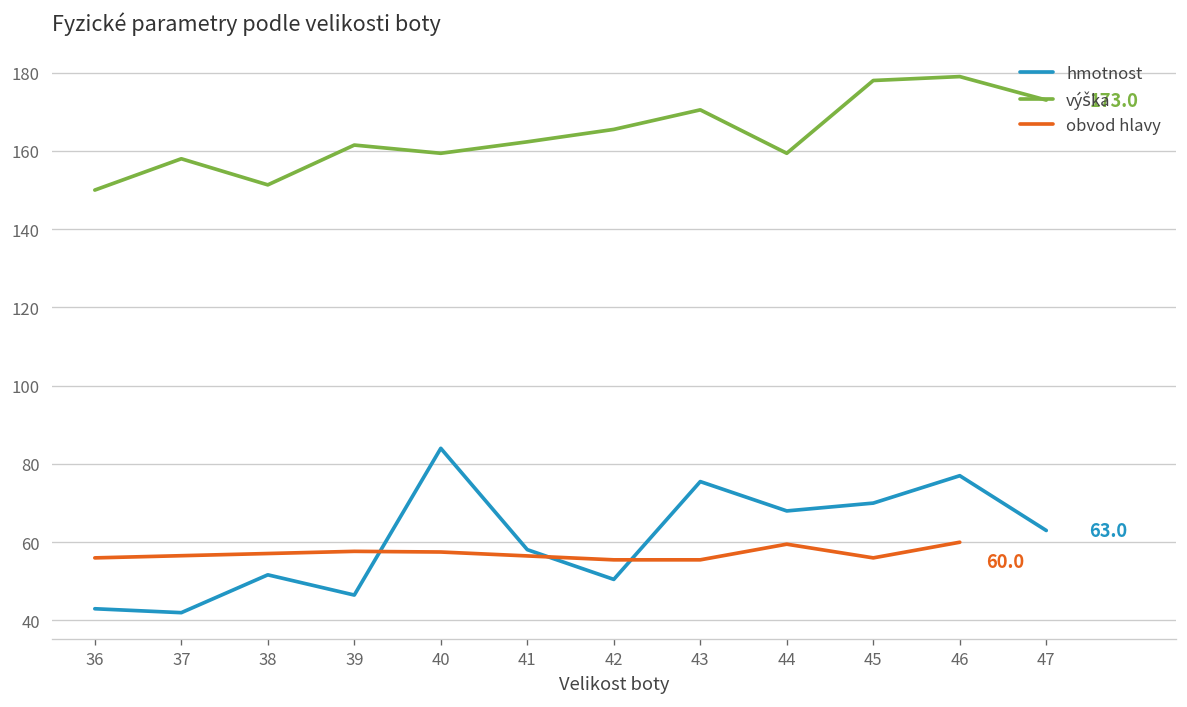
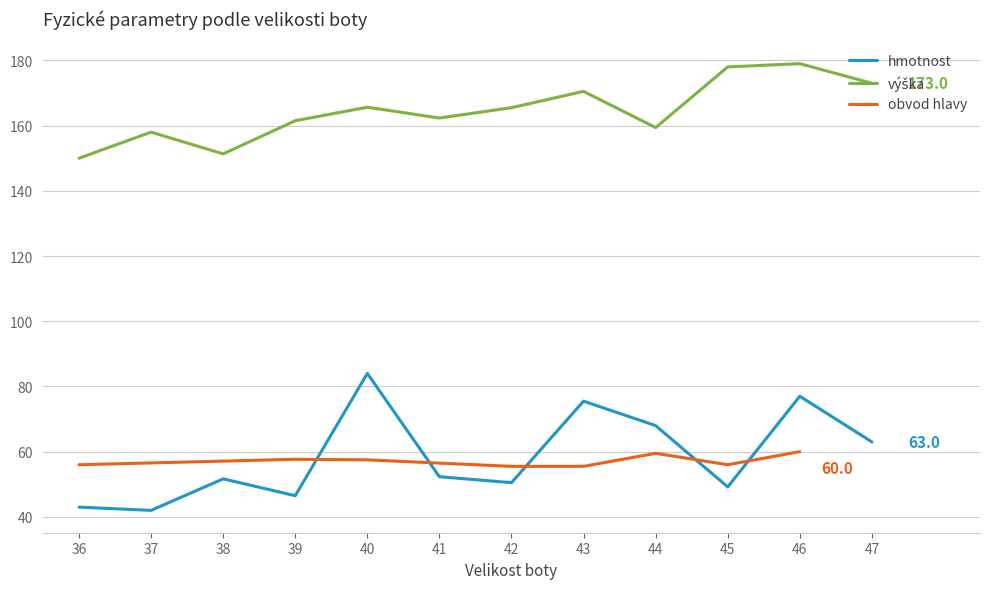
  {
    "hmotnost": {
      "36": 43,
      "37": 42,
      "38": 52,
      "39": 47,
      "40": 84,
-     "41": 58,
+     "41": 52,
      "42": 51,
      "43": 76,
      "44": 68,
-     "45": 70,
+     "45": 49,
      "46": 77,
      "47": 63
    },
    "výška": {
      "36": 150,
      "37": 158,
      "38": 151,
      "39": 162,
-     "40": 159,
+     "40": 166,
      "41": 162,
      "42": 166,
      "43": 171,
      "44": 159,
      "45": 178,
      "46": 179,
      "47": 173
    },
    "obvod hlavy": {
      "46": 60.0
    }
  }
